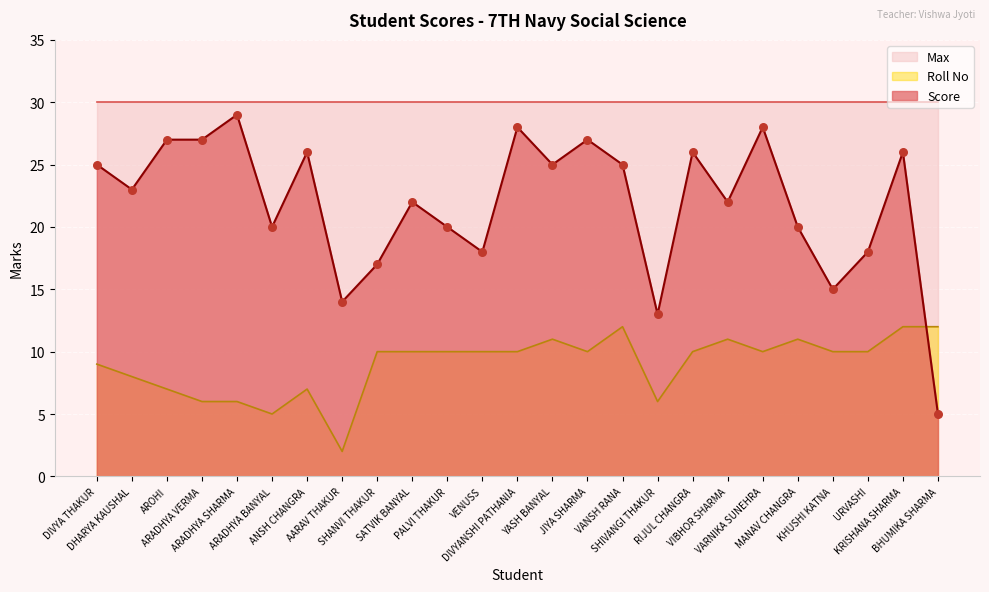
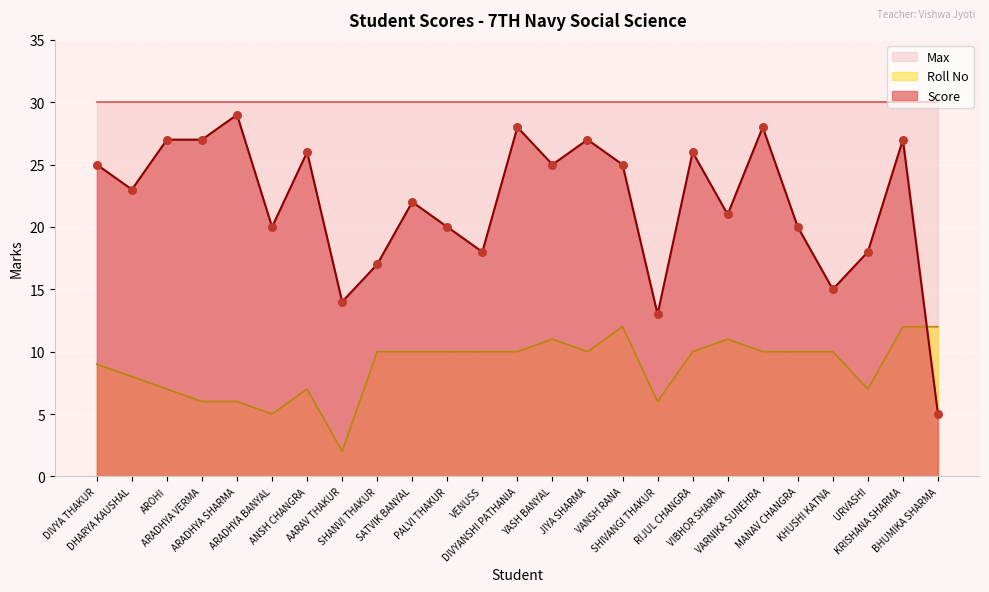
  {
    "Max": {
      "DIVYA THAKUR": 30,
      "DHARYA KAUSHAL": 30,
      "AROHI": 30,
      "ARADHYA VERMA": 30,
      "ARADHYA SHARMA": 30,
      "ARADHYA BANYAL": 30,
      "ANSH CHANGRA": 30,
      "AARAV THAKUR": 30,
      "SHANVI THAKUR": 30,
      "SATVIK BANYAL": 30,
      "PALVI THAKUR": 30,
      "VENUSS": 30,
      "DIVYANSHI PATHANIA": 30,
      "YASH BANYAL": 30,
      "JIYA SHARMA": 30,
      "VANSH RANA": 30,
      "SHIVANGI THAKUR": 30,
      "RIJUL CHANGRA": 30,
      "VIBHOR SHARMA": 30,
      "VARNIKA SUNEHRA": 30,
      "MANAV CHANGRA": 30,
      "KHUSHI KATNA": 30,
      "URVASHI": 30
    },
    "Roll No": {
      "DIVYA THAKUR": 9,
      "DHARYA KAUSHAL": 8,
      "AROHI": 7,
      "ARADHYA VERMA": 6,
      "ARADHYA SHARMA": 6,
      "ARADHYA BANYAL": 5,
      "ANSH CHANGRA": 7,
      "AARAV THAKUR": 2,
      "SHANVI THAKUR": 10,
      "SATVIK BANYAL": 10,
      "PALVI THAKUR": 10,
      "VENUSS": 10,
      "DIVYANSHI PATHANIA": 10,
      "YASH BANYAL": 11,
      "JIYA SHARMA": 10,
      "VANSH RANA": 12,
      "SHIVANGI THAKUR": 6,
      "RIJUL CHANGRA": 10,
      "VIBHOR SHARMA": 11,
      "VARNIKA SUNEHRA": 10,
-     "MANAV CHANGRA": 11,
+     "MANAV CHANGRA": 10,
      "KHUSHI KATNA": 10,
-     "URVASHI": 10,
+     "URVASHI": 7,
      "KRISHANA SHARMA": 12,
      "BHUMIKA SHARMA": 12
    },
    "Score": {
      "DIVYA THAKUR": 25,
      "DHARYA KAUSHAL": 23,
      "AROHI": 27,
      "ARADHYA VERMA": 27,
      "ARADHYA SHARMA": 29,
      "ARADHYA BANYAL": 20,
      "ANSH CHANGRA": 26,
      "AARAV THAKUR": 14,
      "SHANVI THAKUR": 17,
      "SATVIK BANYAL": 22,
      "PALVI THAKUR": 20,
      "VENUSS": 18,
      "DIVYANSHI PATHANIA": 28,
      "YASH BANYAL": 25,
      "JIYA SHARMA": 27,
      "VANSH RANA": 25,
      "SHIVANGI THAKUR": 13,
      "RIJUL CHANGRA": 26,
-     "VIBHOR SHARMA": 22,
+     "VIBHOR SHARMA": 21,
      "VARNIKA SUNEHRA": 28,
      "MANAV CHANGRA": 20,
      "KHUSHI KATNA": 15,
      "URVASHI": 18,
-     "KRISHANA SHARMA": 26,
+     "KRISHANA SHARMA": 27,
      "BHUMIKA SHARMA": 5
    }
  }
